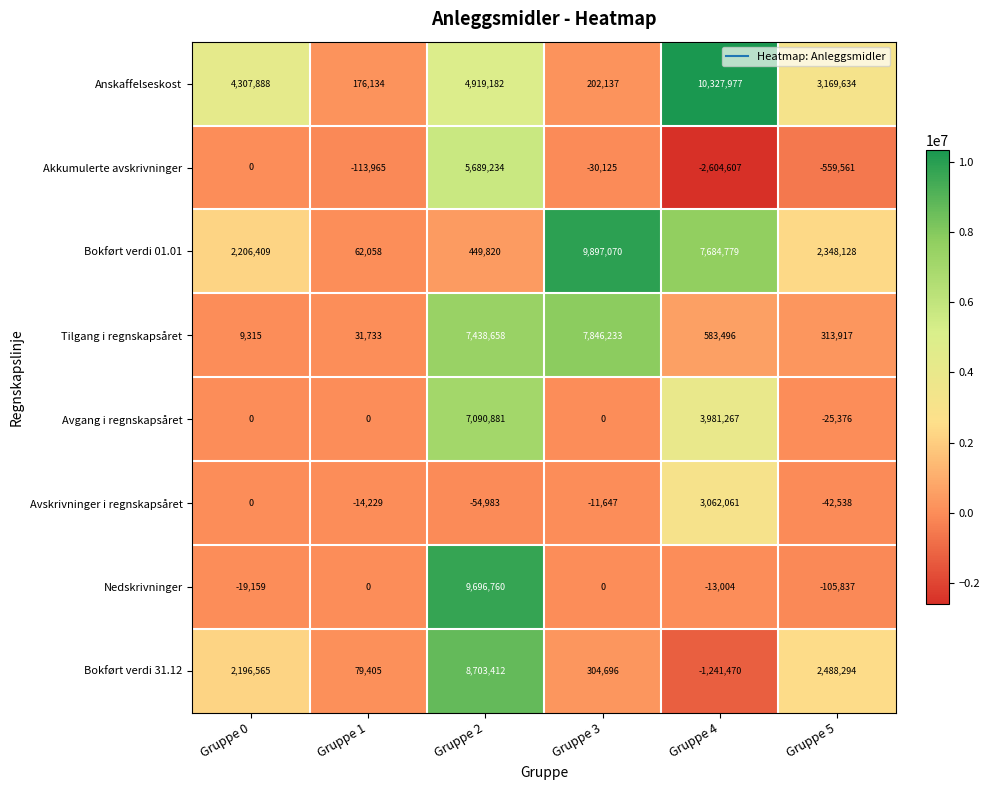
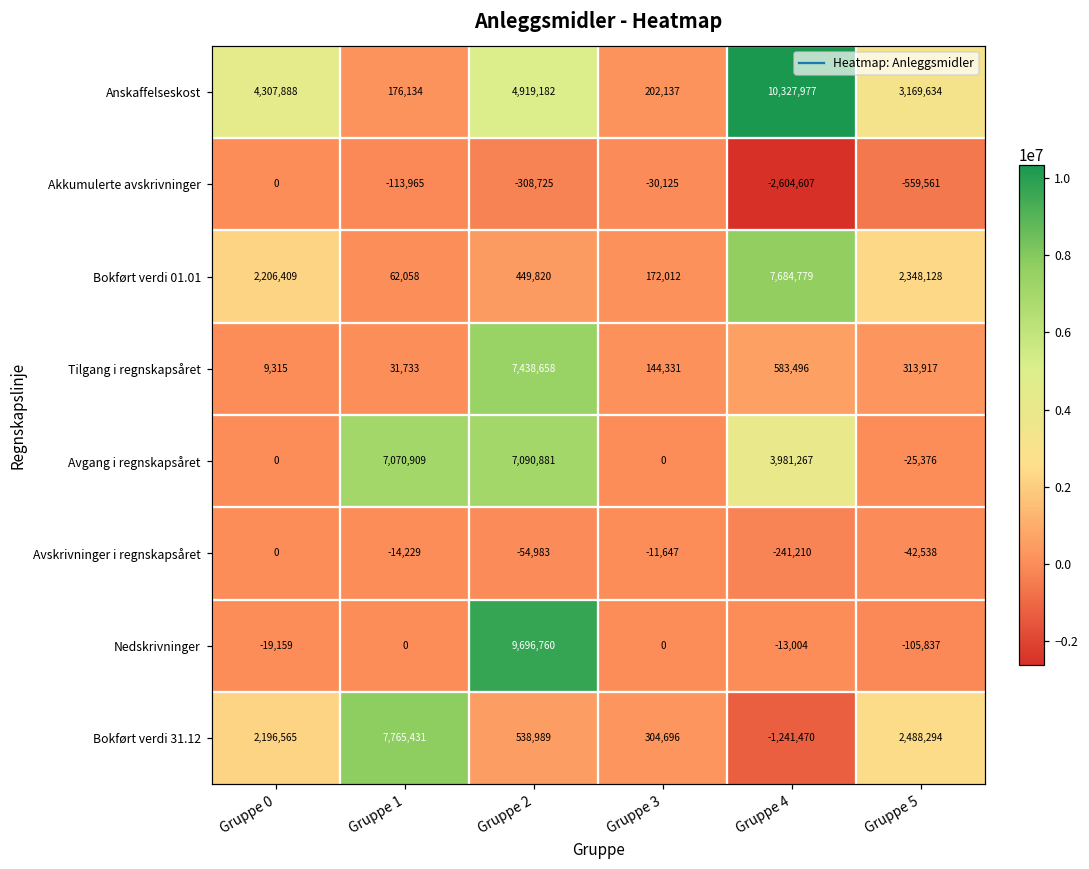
  {
    "Anskaffelseskost": {
      "Gruppe 0": "4,307,888",
      "Gruppe 1": "176,134",
      "Gruppe 2": "4,919,182",
      "Gruppe 3": "202,137",
      "Gruppe 4": "10,327,977",
      "Gruppe 5": "3,169,634"
    },
    "Akkumulerte avskrivninger": {
      "Gruppe 0": "0",
      "Gruppe 1": "-113,965",
-     "Gruppe 2": "5,689,234",
+     "Gruppe 2": "-308,725",
      "Gruppe 3": "-30,125",
      "Gruppe 4": "-2,604,607",
      "Gruppe 5": "-559,561"
    },
    "Bokført verdi 01.01": {
      "Gruppe 0": "2,206,409",
      "Gruppe 1": "62,058",
      "Gruppe 2": "449,820",
-     "Gruppe 3": "9,897,070",
+     "Gruppe 3": "172,012",
      "Gruppe 4": "7,684,779",
      "Gruppe 5": "2,348,128"
    },
    "Tilgang i regnskapsåret": {
      "Gruppe 0": "9,315",
      "Gruppe 1": "31,733",
      "Gruppe 2": "7,438,658",
-     "Gruppe 3": "7,846,233",
+     "Gruppe 3": "144,331",
      "Gruppe 4": "583,496",
      "Gruppe 5": "313,917"
    },
    "Avgang i regnskapsåret": {
      "Gruppe 0": "0",
-     "Gruppe 1": "0",
+     "Gruppe 1": "7,070,909",
      "Gruppe 2": "7,090,881",
      "Gruppe 3": "0",
      "Gruppe 4": "3,981,267",
      "Gruppe 5": "-25,376"
    },
    "Avskrivninger i regnskapsåret": {
      "Gruppe 0": "0",
      "Gruppe 1": "-14,229",
      "Gruppe 2": "-54,983",
      "Gruppe 3": "-11,647",
-     "Gruppe 4": "3,062,061",
+     "Gruppe 4": "-241,210",
      "Gruppe 5": "-42,538"
    },
    "Nedskrivninger": {
      "Gruppe 0": "-19,159",
      "Gruppe 1": "0",
      "Gruppe 2": "9,696,760",
      "Gruppe 3": "0",
      "Gruppe 4": "-13,004",
      "Gruppe 5": "-105,837"
    },
    "Bokført verdi 31.12": {
      "Gruppe 0": "2,196,565",
-     "Gruppe 1": "79,405",
-     "Gruppe 2": "8,703,412",
+     "Gruppe 1": "7,765,431",
+     "Gruppe 2": "538,989",
      "Gruppe 3": "304,696",
      "Gruppe 4": "-1,241,470",
      "Gruppe 5": "2,488,294"
    }
  }
